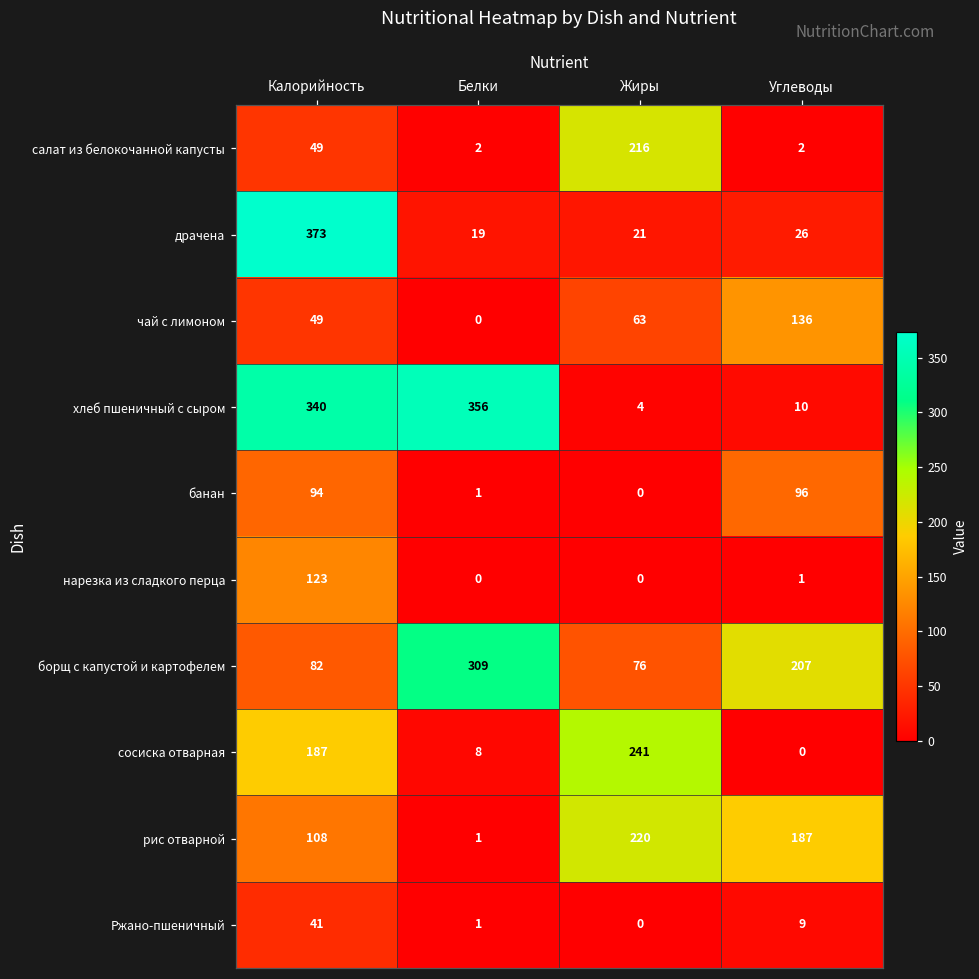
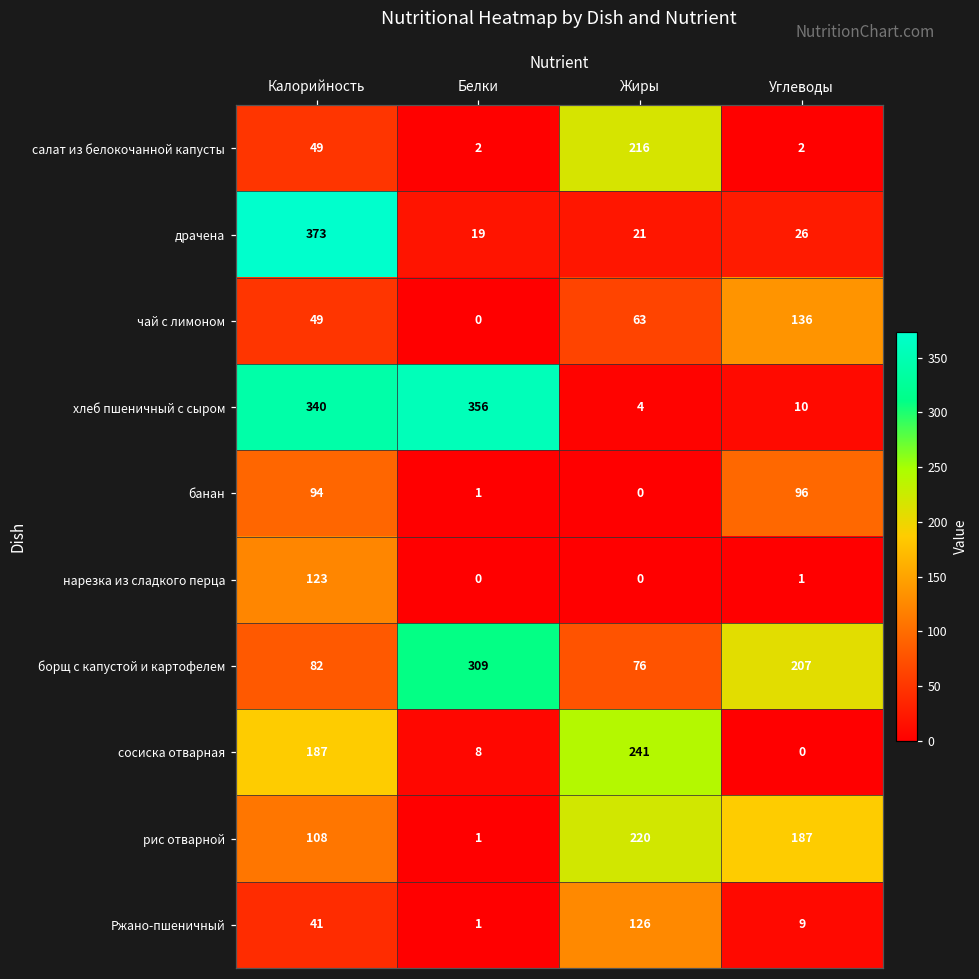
  {
    "салат из белокочанной капусты": {
      "Калорийность": 49,
      "Белки": 2,
      "Жиры": 216,
      "Углеводы": 2
    },
    "драчена": {
      "Калорийность": 373,
      "Белки": 19,
      "Жиры": 21,
      "Углеводы": 26
    },
    "чай с лимоном": {
      "Калорийность": 49,
      "Белки": 0,
      "Жиры": 63,
      "Углеводы": 136
    },
    "хлеб пшеничный с сыром": {
      "Калорийность": 340,
      "Белки": 356,
      "Жиры": 4,
      "Углеводы": 10
    },
    "банан": {
      "Калорийность": 94,
      "Белки": 1,
      "Жиры": 0,
      "Углеводы": 96
    },
    "нарезка из сладкого перца": {
      "Калорийность": 123,
      "Белки": 0,
      "Жиры": 0,
      "Углеводы": 1
    },
    "борщ с капустой и картофелем": {
      "Калорийность": 82,
      "Белки": 309,
      "Жиры": 76,
      "Углеводы": 207
    },
    "сосиска отварная": {
      "Калорийность": 187,
      "Белки": 8,
      "Жиры": 241,
      "Углеводы": 0
    },
    "рис отварной": {
      "Калорийность": 108,
      "Белки": 1,
      "Жиры": 220,
      "Углеводы": 187
    },
    "Ржано-пшеничный": {
      "Калорийность": 41,
      "Белки": 1,
-     "Жиры": 0,
+     "Жиры": 126,
      "Углеводы": 9
    }
  }
